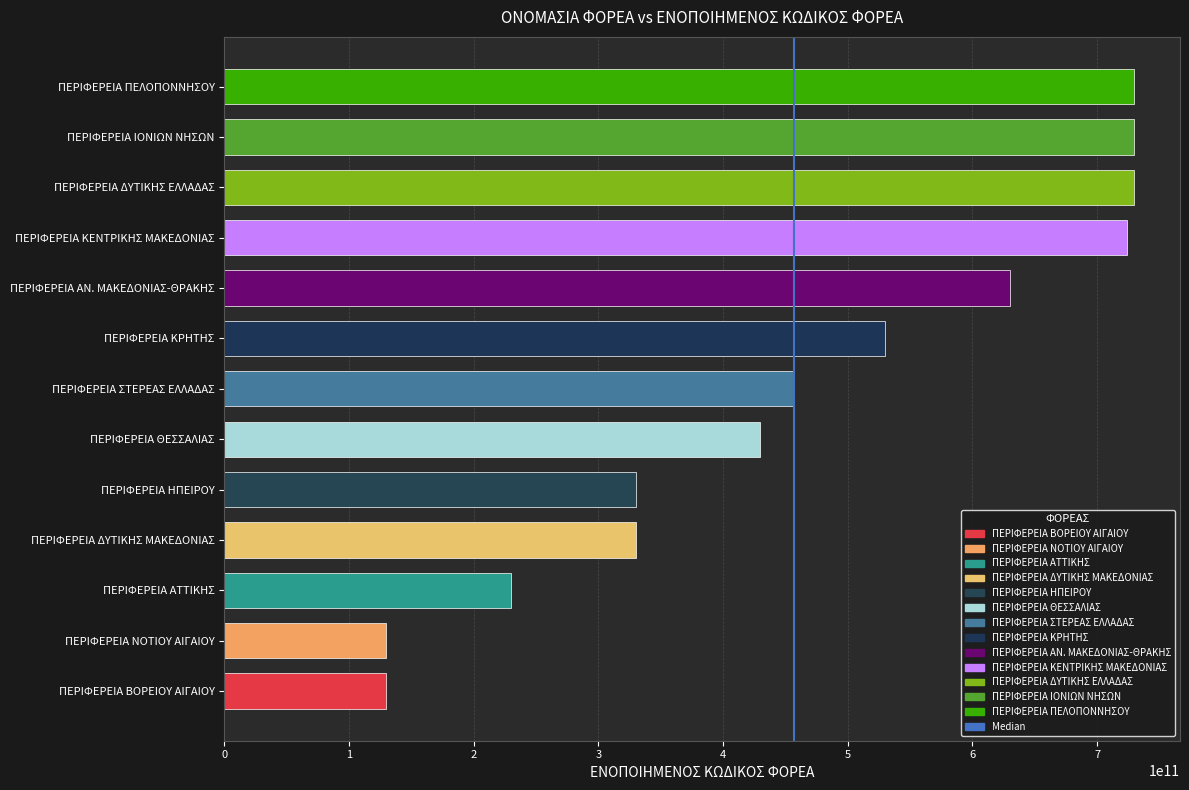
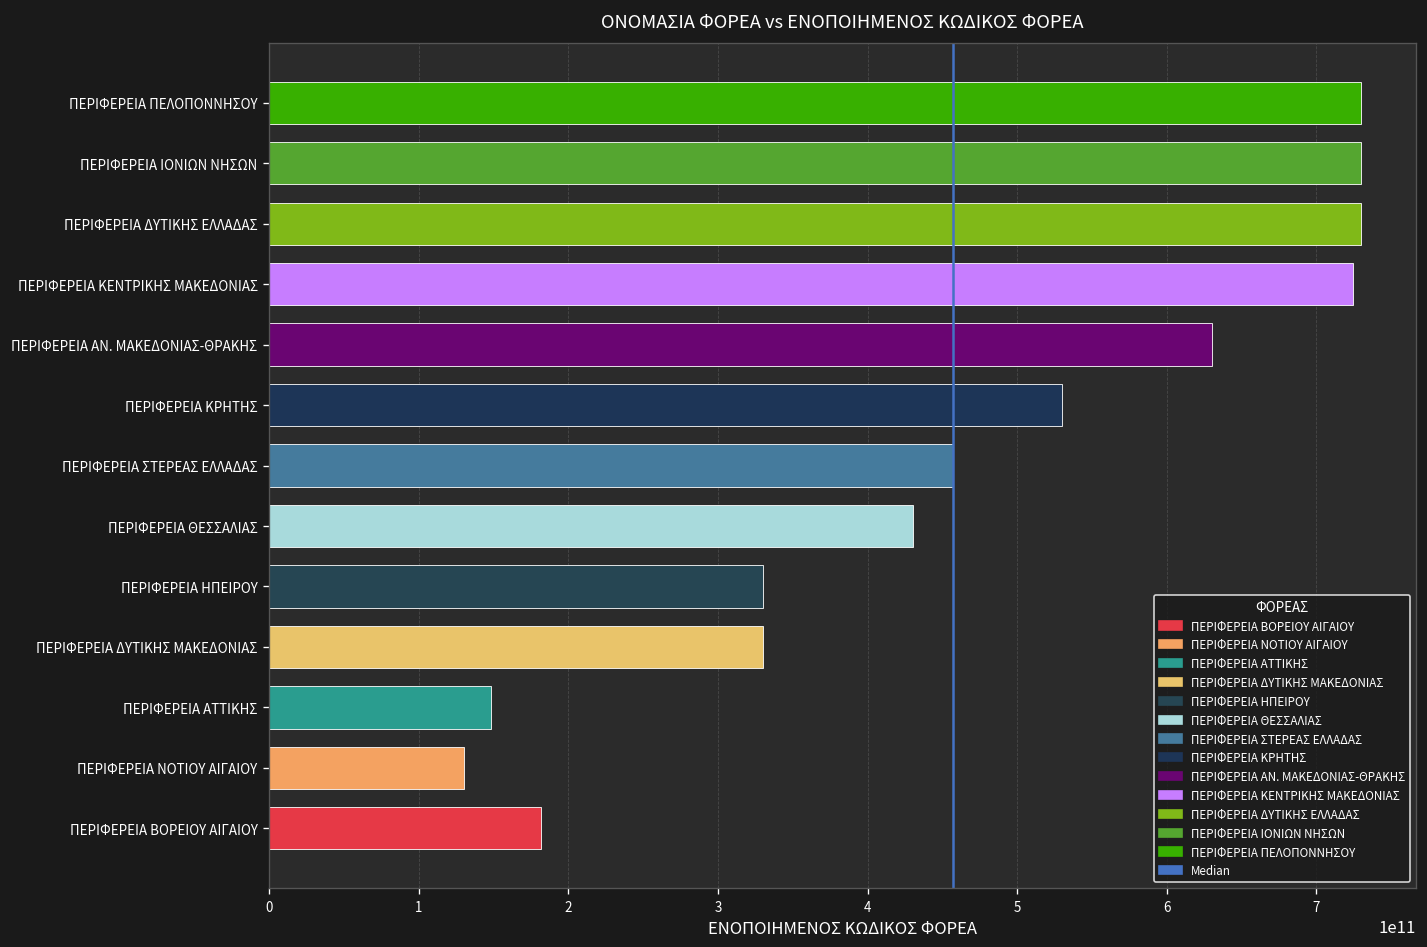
  {
    "ΠΕΡΙΦΕΡΕΙΑ ΠΕΛΟΠΟΝΝΗΣΟΥ": 730000000000,
    "ΠΕΡΙΦΕΡΕΙΑ ΙΟΝΙΩΝ ΝΗΣΩΝ": 730000000000,
    "ΠΕΡΙΦΕΡΕΙΑ ΔΥΤΙΚΗΣ ΕΛΛΑΔΑΣ": 730000000000,
    "ΠΕΡΙΦΕΡΕΙΑ ΚΕΝΤΡΙΚΗΣ ΜΑΚΕΔΟΝΙΑΣ": 724000000000,
    "ΠΕΡΙΦΕΡΕΙΑ ΑΝ. ΜΑΚΕΔΟΝΙΑΣ-ΘΡΑΚΗΣ": 630000000000,
    "ΠΕΡΙΦΕΡΕΙΑ ΚΡΗΤΗΣ": 530000000000,
    "ΠΕΡΙΦΕΡΕΙΑ ΣΤΕΡΕΑΣ ΕΛΛΑΔΑΣ": 457000000000,
    "ΠΕΡΙΦΕΡΕΙΑ ΘΕΣΣΑΛΙΑΣ": 430000000000,
    "ΠΕΡΙΦΕΡΕΙΑ ΗΠΕΙΡΟΥ": 330000000000,
    "ΠΕΡΙΦΕΡΕΙΑ ΔΥΤΙΚΗΣ ΜΑΚΕΔΟΝΙΑΣ": 330000000000,
-   "ΠΕΡΙΦΕΡΕΙΑ ΑΤΤΙΚΗΣ": 230000000000,
+   "ΠΕΡΙΦΕΡΕΙΑ ΑΤΤΙΚΗΣ": 148000000000,
    "ΠΕΡΙΦΕΡΕΙΑ ΝΟΤΙΟΥ ΑΙΓΑΙΟΥ": 130000000000,
-   "ΠΕΡΙΦΕΡΕΙΑ ΒΟΡΕΙΟΥ ΑΙΓΑΙΟΥ": 130000000000
+   "ΠΕΡΙΦΕΡΕΙΑ ΒΟΡΕΙΟΥ ΑΙΓΑΙΟΥ": 182000000000
  }
